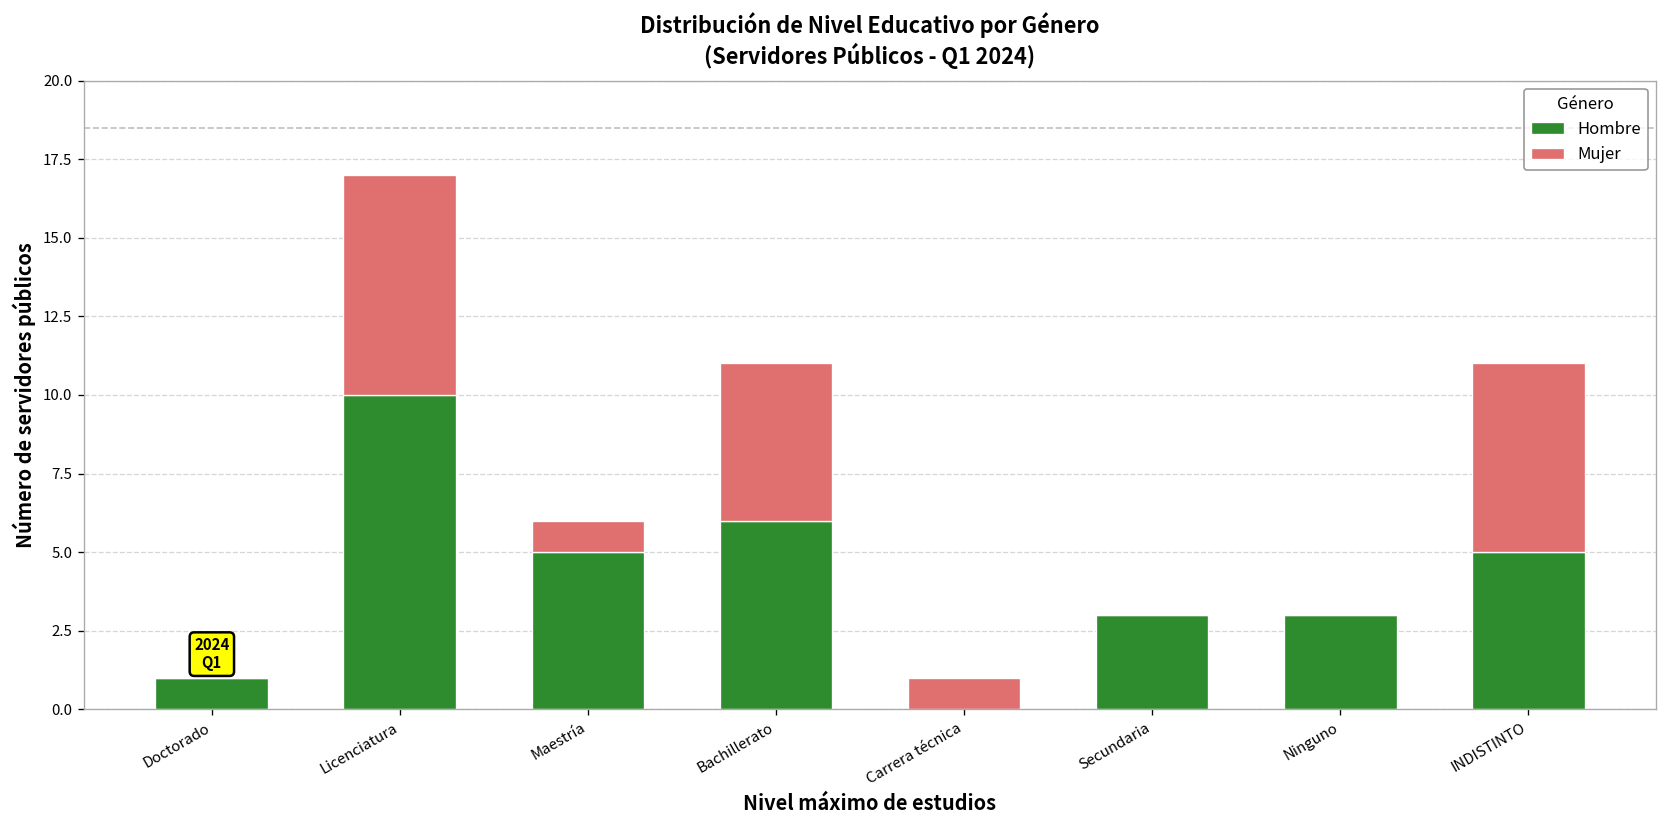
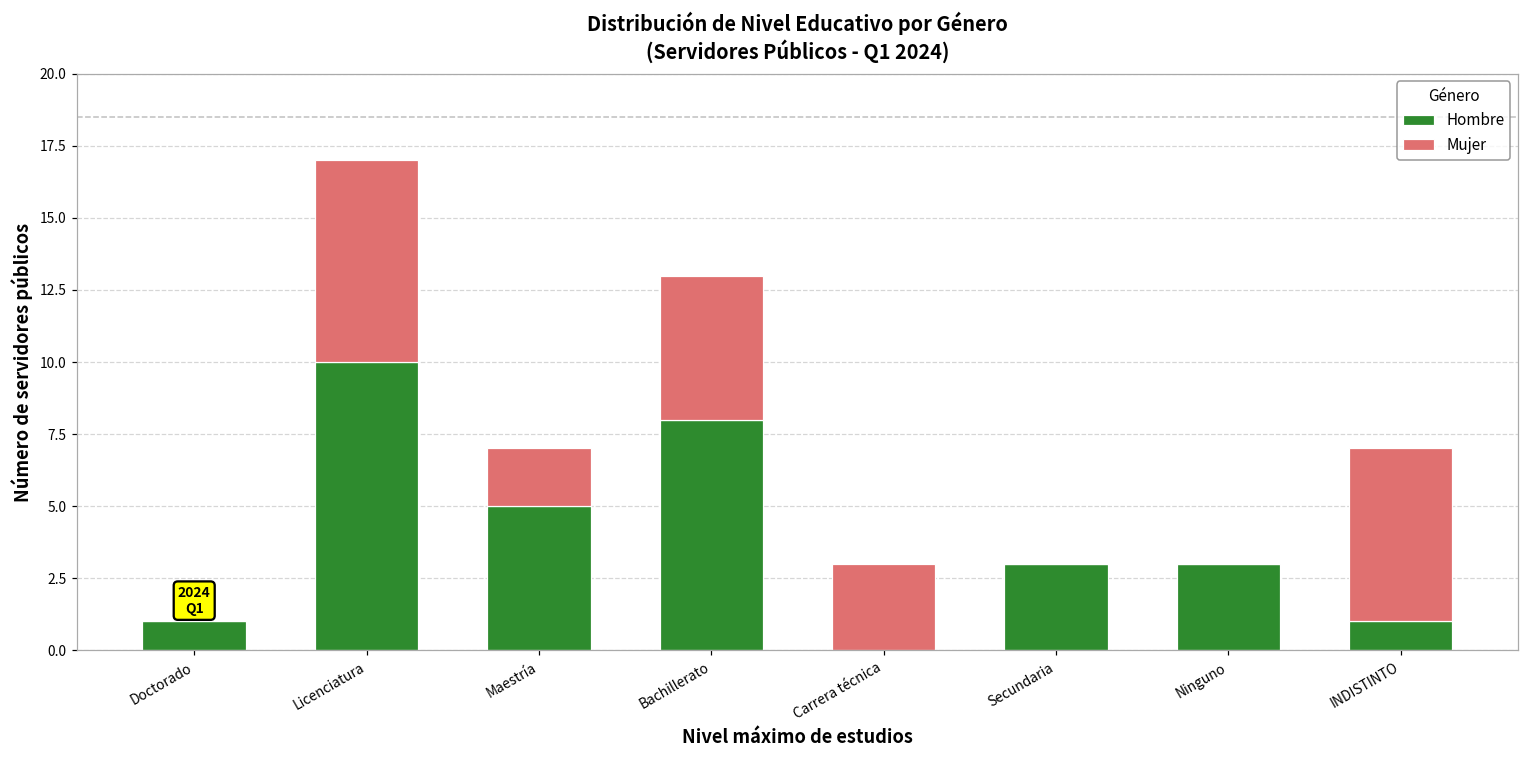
  {
    "Hombre": {
      "Licenciatura": 10,
      "Maestría": 5,
-     "Bachillerato": 6,
+     "Bachillerato": 8,
      "Carrera técnica": 0,
      "Secundaria": 3,
      "Ninguno": 3,
-     "INDISTINTO": 5
+     "INDISTINTO": 1
    },
    "Mujer": {
      "Licenciatura": 7,
-     "Maestría": 1,
+     "Maestría": 2,
      "Bachillerato": 5,
-     "Carrera técnica": 1,
+     "Carrera técnica": 3,
      "Secundaria": 0,
      "Ninguno": 0,
      "INDISTINTO": 6
    }
  }
